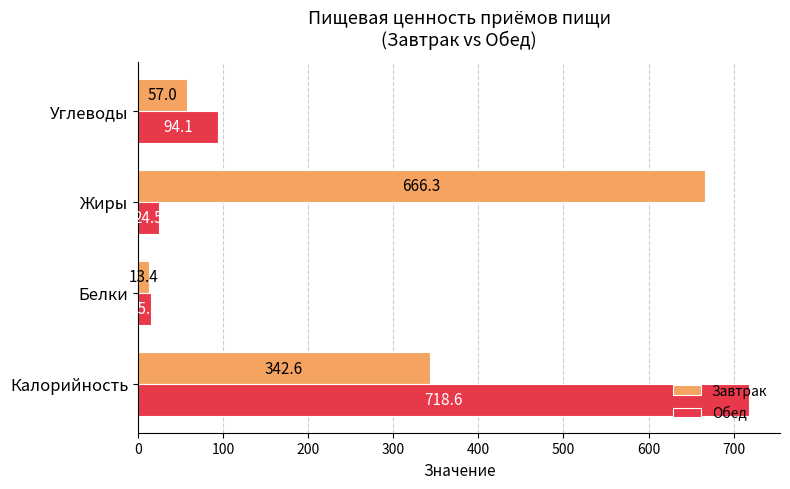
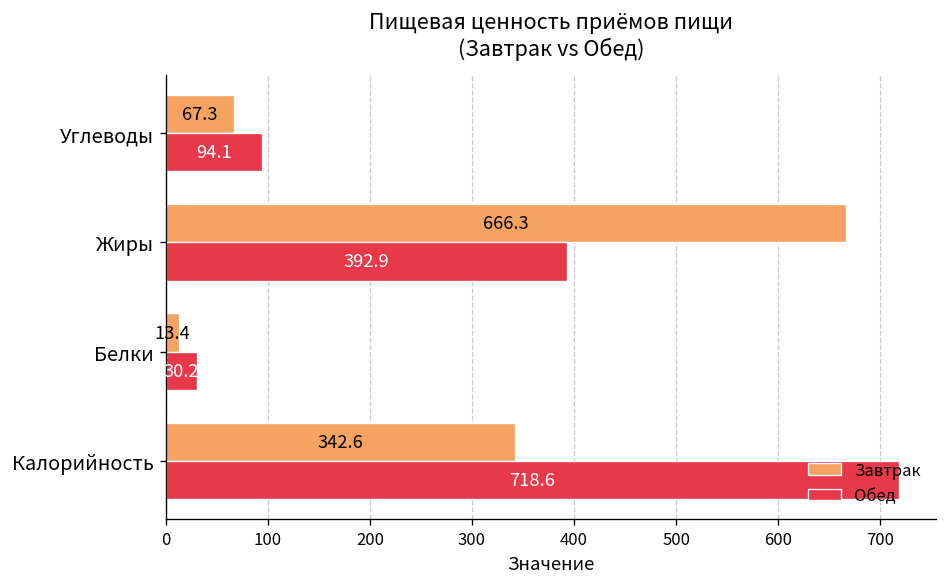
  {
    "Завтрак": {
-     "Углеводы": 57.0,
+     "Углеводы": 67.3,
      "Жиры": 666.3,
      "Белки": 13.4,
      "Калорийность": 342.6
    },
    "Обед": {
      "Углеводы": 94.1,
-     "Жиры": 24.5,
-     "Белки": 20,
+     "Жиры": 392.9,
+     "Белки": 30,
      "Калорийность": 718.6
    }
  }
